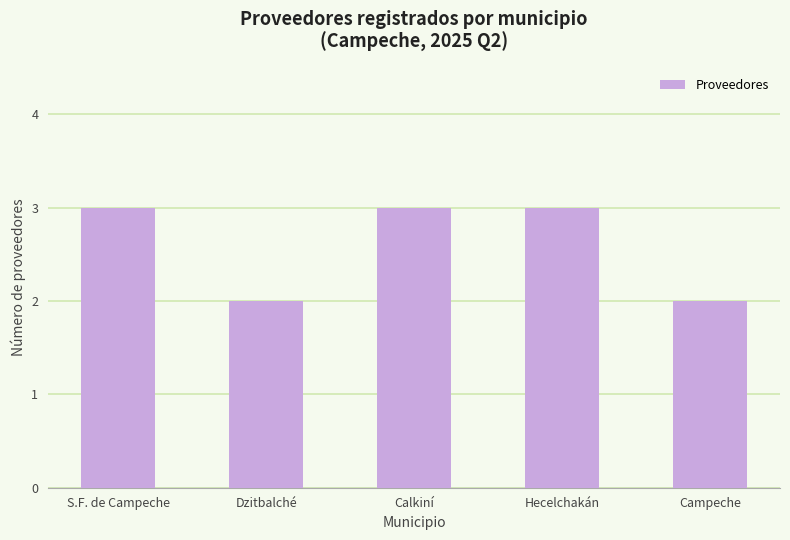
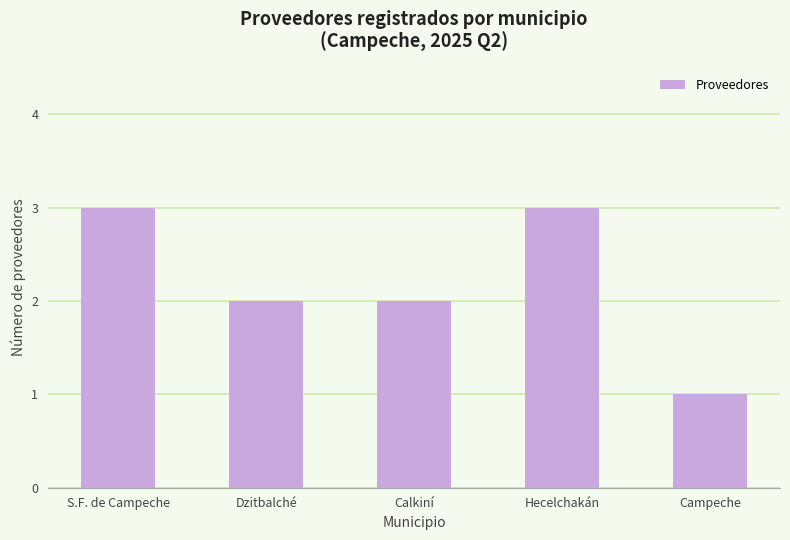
  {
    "S.F. de Campeche": 3,
    "Dzitbalché": 2,
-   "Calkiní": 3,
+   "Calkiní": 2,
    "Hecelchakán": 3,
-   "Campeche": 2
+   "Campeche": 1
  }
